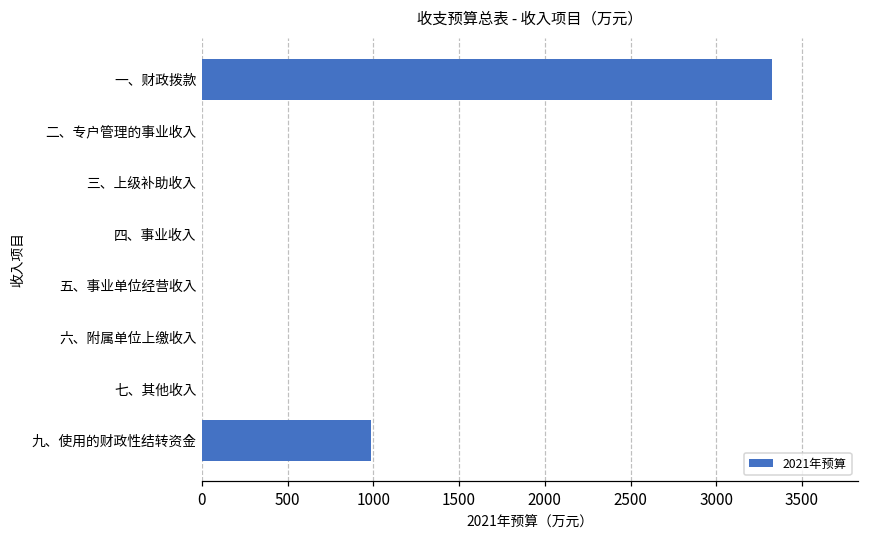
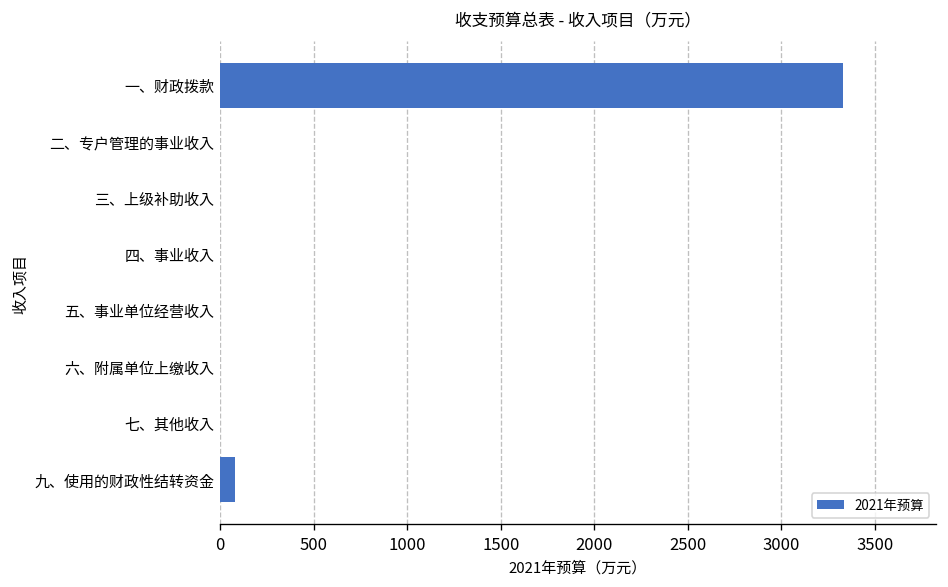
  {
    "一、财政拨款": 3330,
    "二、专户管理的事业收入": 0,
    "三、上级补助收入": 0,
    "四、事业收入": 0,
    "五、事业单位经营收入": 0,
    "六、附属单位上缴收入": 0,
    "七、其他收入": 0,
-   "九、使用的财政性结转资金": 990
+   "九、使用的财政性结转资金": 80
  }
